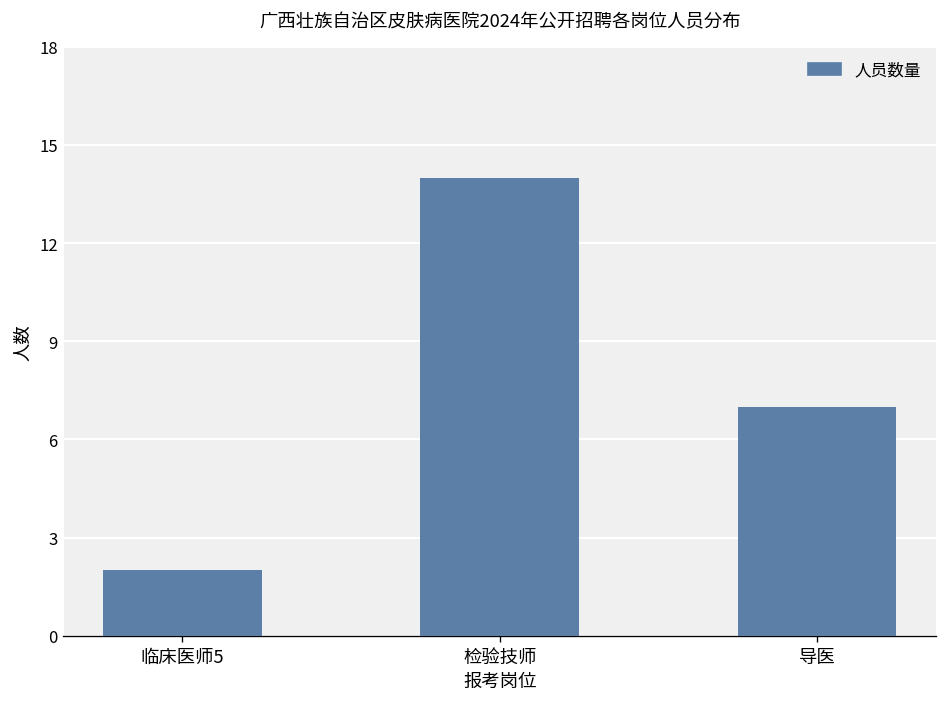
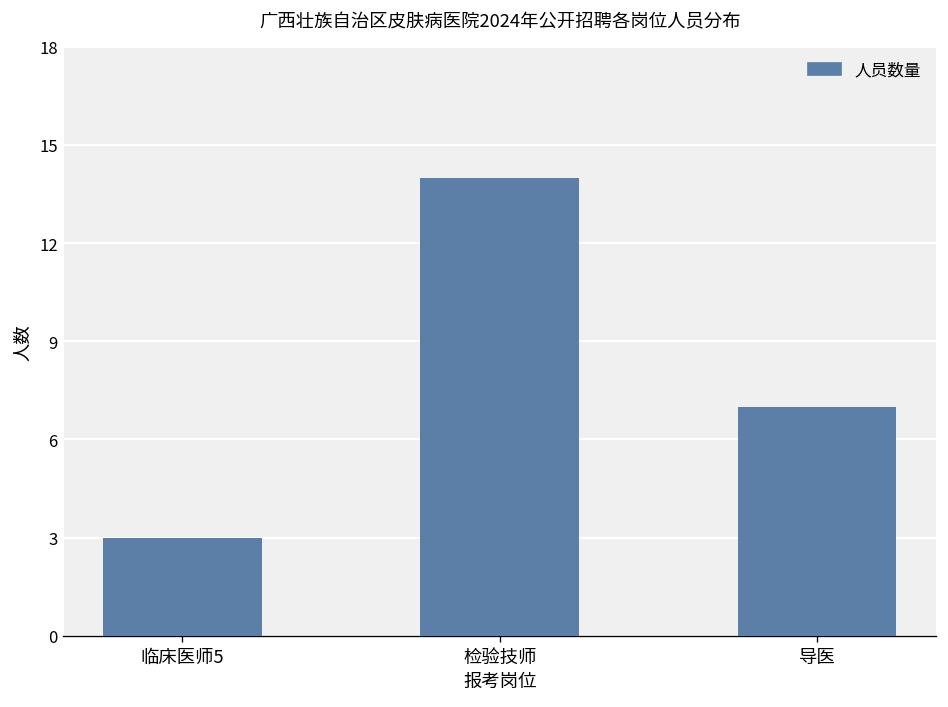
  {
-   "临床医师5": 2,
+   "临床医师5": 3,
    "检验技师": 14,
    "导医": 7
  }
